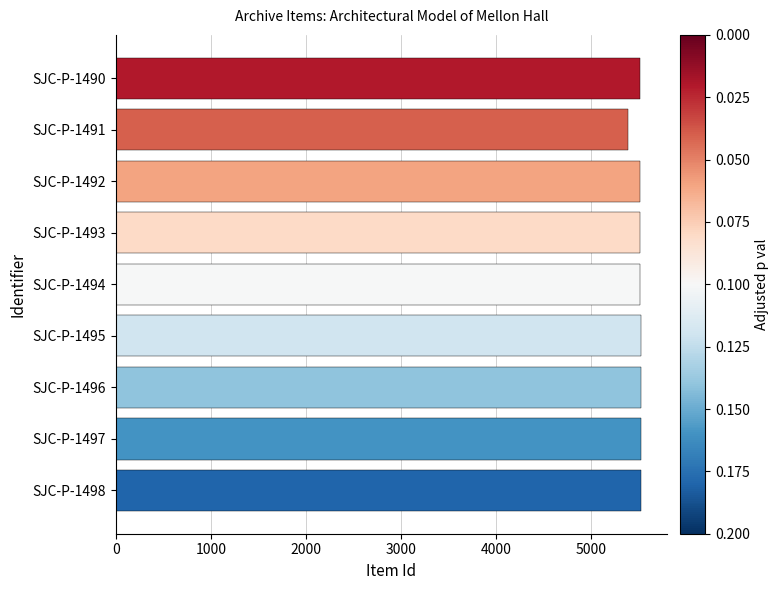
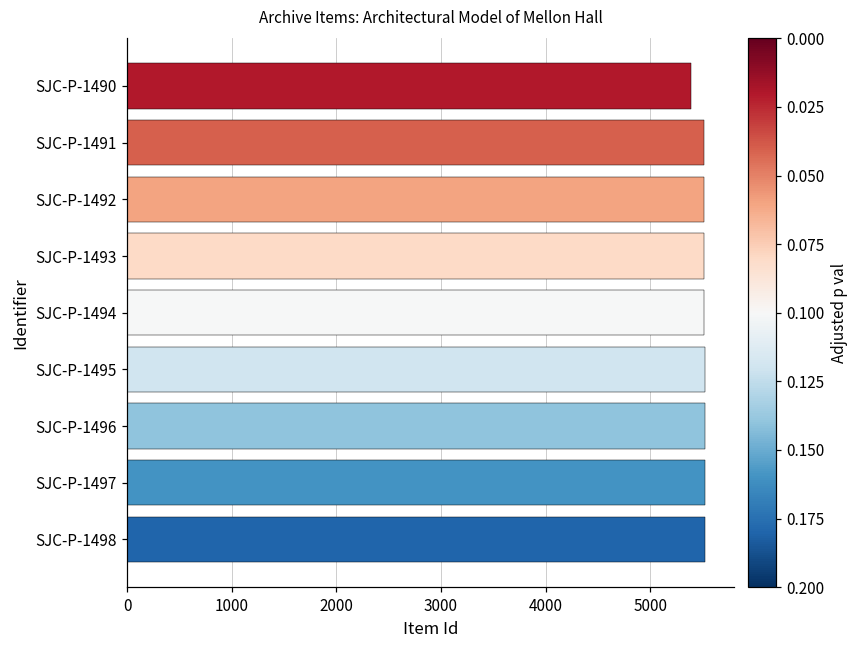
  {
-   "SJC-P-1490": 5500,
-   "SJC-P-1491": 5400,
+   "SJC-P-1490": 5400,
+   "SJC-P-1491": 5500,
    "SJC-P-1492": 5500,
    "SJC-P-1493": 5500,
    "SJC-P-1494": 5500,
    "SJC-P-1495": 5500,
    "SJC-P-1496": 5500,
    "SJC-P-1497": 5500,
    "SJC-P-1498": 5500
  }
